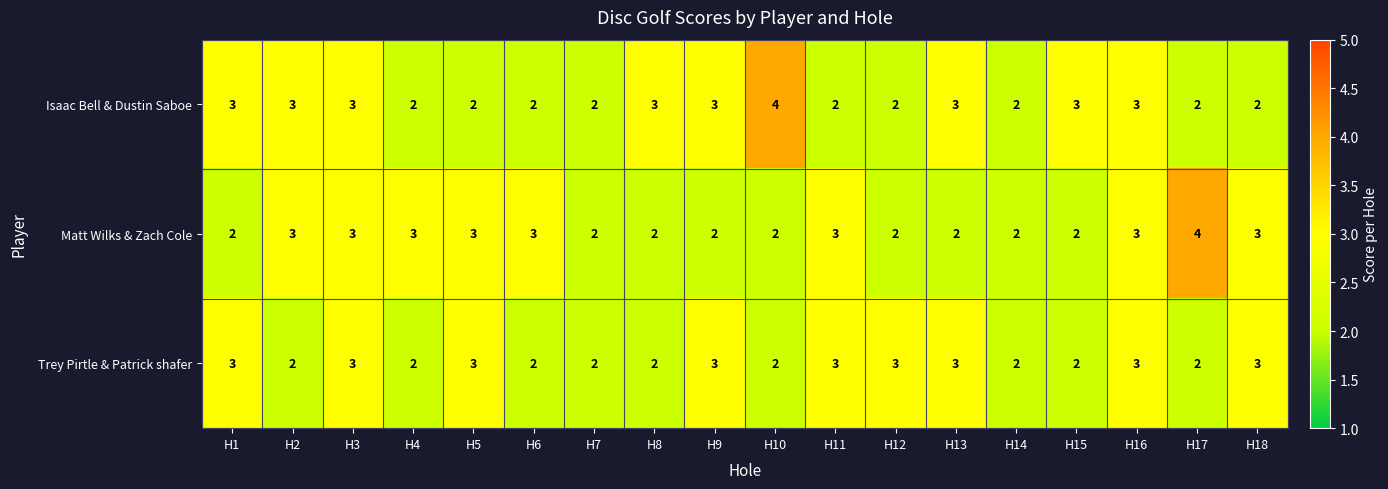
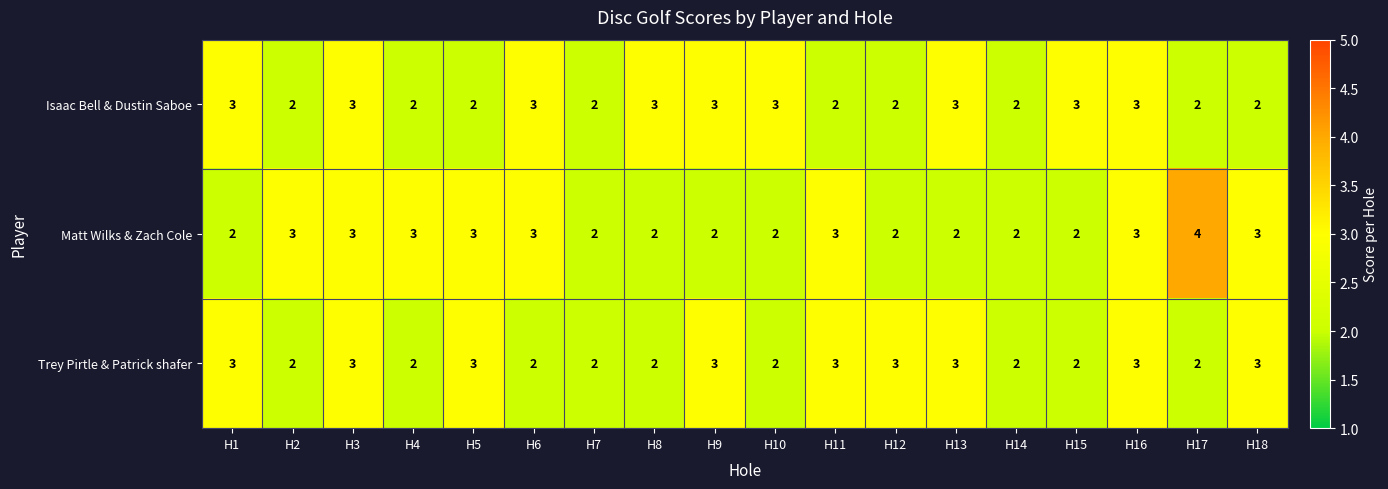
  {
    "Isaac Bell & Dustin Saboe": {
      "H1": 3,
-     "H2": 3,
+     "H2": 2,
      "H3": 3,
      "H4": 2,
      "H5": 2,
-     "H6": 2,
+     "H6": 3,
      "H7": 2,
      "H8": 3,
      "H9": 3,
-     "H10": 4,
+     "H10": 3,
      "H11": 2,
      "H12": 2,
      "H13": 3,
      "H14": 2,
      "H15": 3,
      "H16": 3,
      "H17": 2,
      "H18": 2
    },
    "Matt Wilks & Zach Cole": {
      "H1": 2,
      "H2": 3,
      "H3": 3,
      "H4": 3,
      "H5": 3,
      "H6": 3,
      "H7": 2,
      "H8": 2,
      "H9": 2,
      "H10": 2,
      "H11": 3,
      "H12": 2,
      "H13": 2,
      "H14": 2,
      "H15": 2,
      "H16": 3,
      "H17": 4,
      "H18": 3
    },
    "Trey Pirtle & Patrick shafer": {
      "H1": 3,
      "H2": 2,
      "H3": 3,
      "H4": 2,
      "H5": 3,
      "H6": 2,
      "H7": 2,
      "H8": 2,
      "H9": 3,
      "H10": 2,
      "H11": 3,
      "H12": 3,
      "H13": 3,
      "H14": 2,
      "H15": 2,
      "H16": 3,
      "H17": 2,
      "H18": 3
    }
  }
